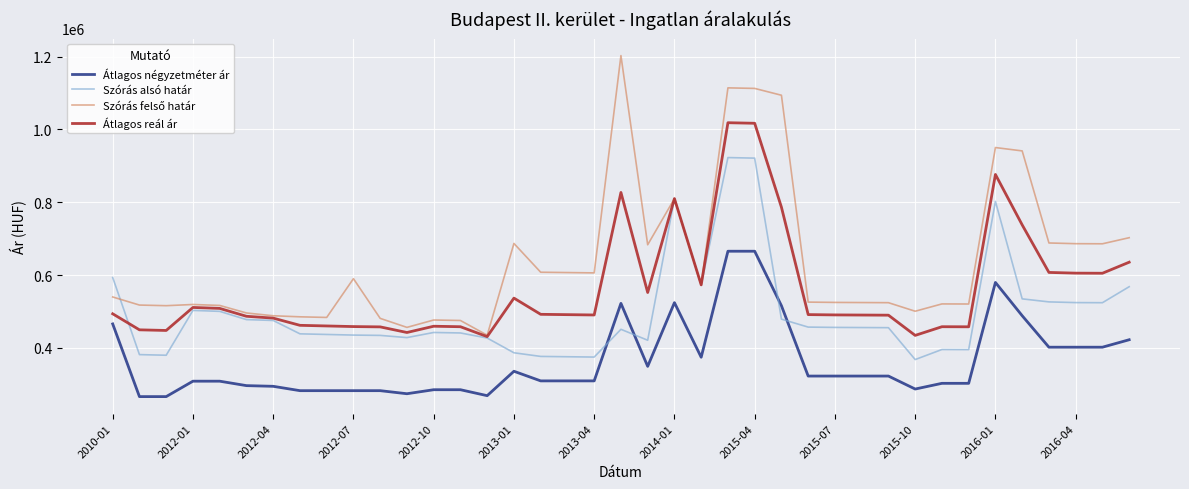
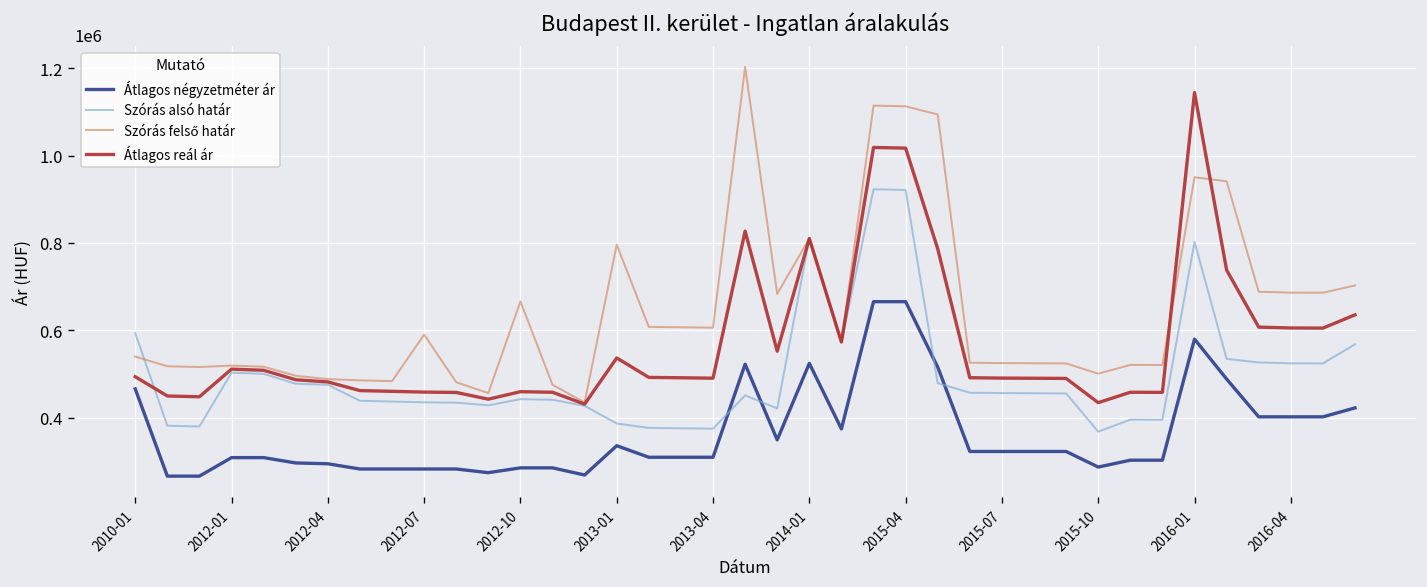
  {
    "Átlagos négyzetméter ár": {
      "2010-01": 470000,
      "2012-01": 310000,
      "2012-04": 290000,
      "2012-07": 280000,
      "2012-10": 290000,
      "2013-01": 340000,
      "2013-04": 310000,
      "2014-01": 520000,
      "2015-04": 670000,
      "2015-07": 320000,
      "2015-10": 290000,
      "2016-01": 580000,
      "2016-04": 400000
    },
    "Szórás alsó határ": {
      "2010-01": 590000,
      "2012-01": 500000,
      "2012-07": 440000,
      "2012-10": 440000,
      "2013-01": 390000,
      "2013-04": 380000,
      "2015-04": 920000,
      "2015-07": 460000,
      "2015-10": 370000,
      "2016-01": 800000,
      "2016-04": 520000
    },
    "Szórás felső határ": {
      "2010-01": 540000,
      "2012-01": 520000,
      "2012-07": 590000,
-     "2012-10": 480000,
-     "2013-01": 690000,
+     "2012-10": 670000,
+     "2013-01": 800000,
      "2013-04": 610000,
      "2015-04": 1110000,
      "2015-07": 530000,
      "2015-10": 500000,
      "2016-01": 950000,
      "2016-04": 690000
    },
    "Átlagos reál ár": {
      "2010-01": 490000,
      "2012-01": 510000,
      "2012-07": 460000,
      "2012-10": 460000,
      "2013-01": 540000,
      "2013-04": 490000,
      "2015-04": 1020000,
      "2015-07": 490000,
      "2015-10": 430000,
-     "2016-01": 880000,
+     "2016-01": 1140000,
      "2016-04": 610000
    }
  }
